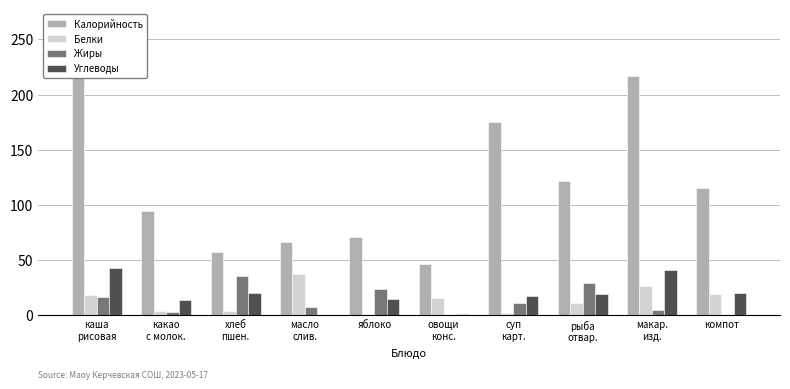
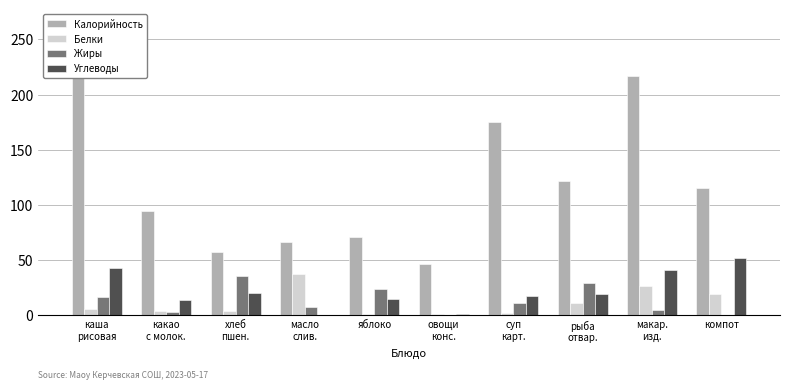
  {
    "Калорийность": {
      "какао с молок.": 94,
      "хлеб пшен.": 57,
      "масло слив.": 66,
      "яблоко": 71,
      "овощи конс.": 46,
      "суп карт.": 175,
      "рыба отвар.": 122,
      "макар. изд.": 217,
      "компот": 115
    },
    "Белки": {
-     "каша рисовая": 18,
+     "каша рисовая": 6,
      "какао с молок.": 3,
      "хлеб пшен.": 3,
      "масло слив.": 37,
-     "овощи конс.": 16,
+     "овощи конс.": 0,
      "рыба отвар.": 11,
      "макар. изд.": 27,
      "компот": 20
    },
    "Жиры": {
      "каша рисовая": 16,
      "какао с молок.": 3,
      "хлеб пшен.": 35,
      "масло слив.": 7,
      "яблоко": 23,
      "овощи конс.": 0,
      "суп карт.": 11,
      "рыба отвар.": 29,
      "макар. изд.": 4
    },
    "Углеводы": {
      "каша рисовая": 43,
      "какао с молок.": 14,
      "хлеб пшен.": 20,
      "яблоко": 15,
      "суп карт.": 17,
      "рыба отвар.": 19,
      "макар. изд.": 41,
-     "компот": 20
+     "компот": 52
    }
  }
